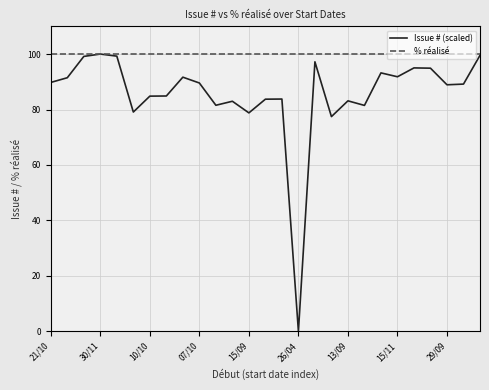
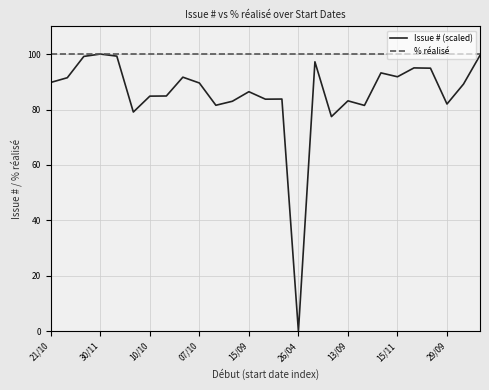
  {
    "Issue # (scaled)": {
      "21/10": 90,
      "07/10": 90,
-     "15/09": 79,
+     "15/09": 86,
      "26/04": 0,
      "13/09": 83,
      "15/11": 92,
-     "29/09": 89
+     "29/09": 82
    },
    "% réalisé": {
      "21/10": 100,
      "07/10": 100,
      "15/09": 100,
      "26/04": 100,
      "13/09": 100
    }
  }
